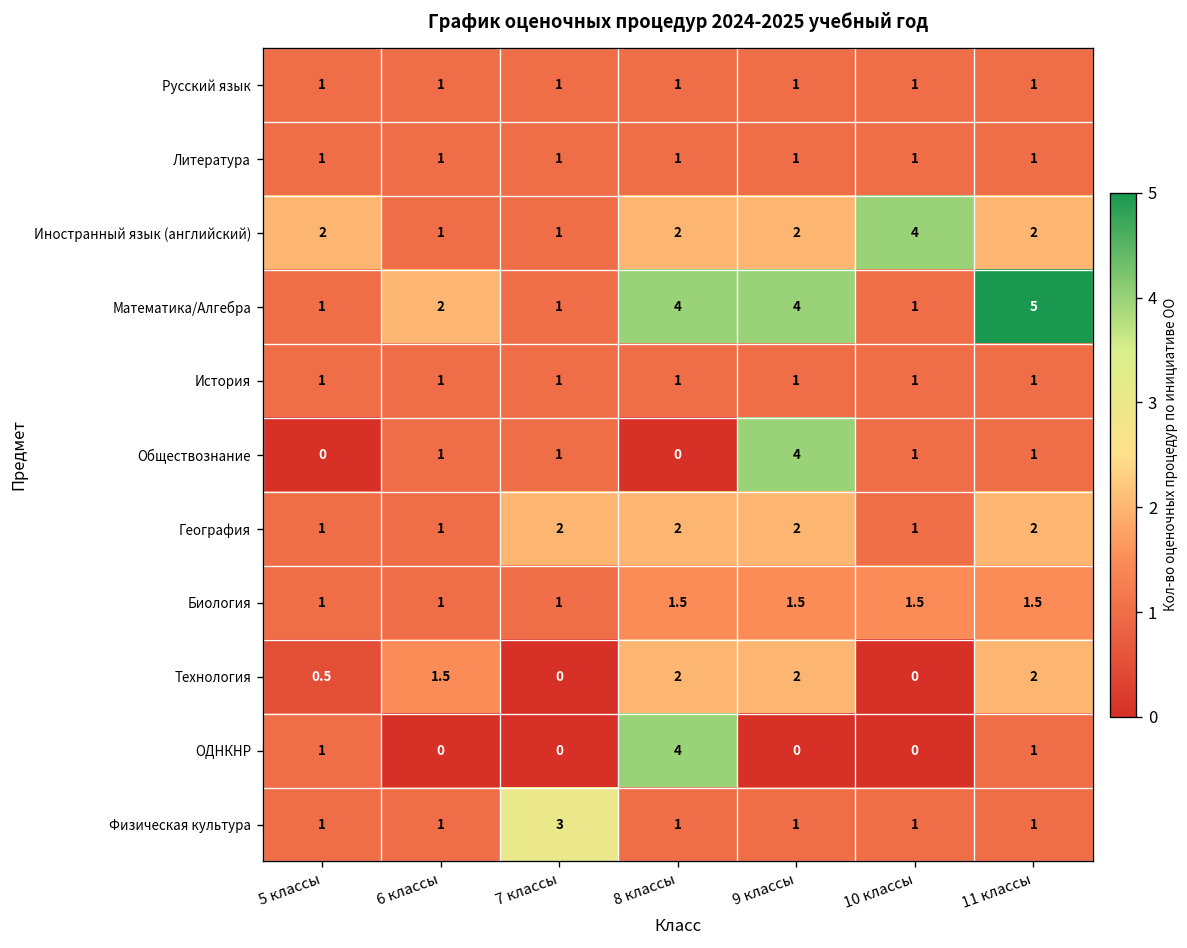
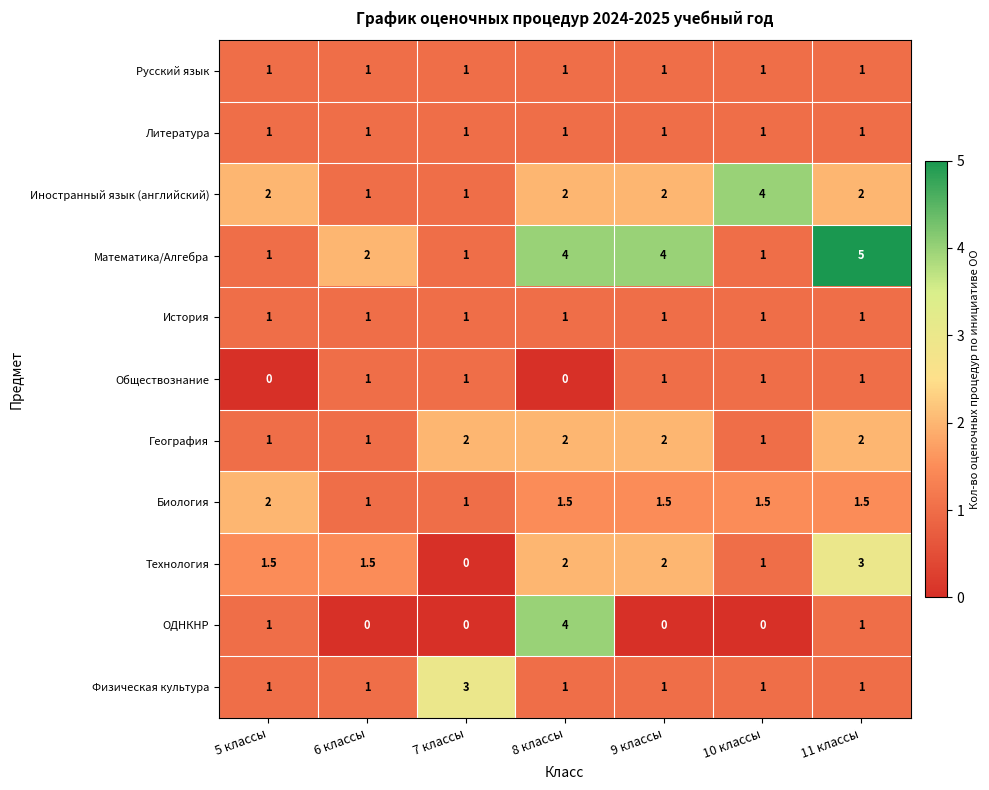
  {
    "Русский язык": {
      "5 классы": 1,
      "6 классы": 1,
      "7 классы": 1,
      "8 классы": 1,
      "9 классы": 1,
      "10 классы": 1,
      "11 классы": 1
    },
    "Литература": {
      "5 классы": 1,
      "6 классы": 1,
      "7 классы": 1,
      "8 классы": 1,
      "9 классы": 1,
      "10 классы": 1,
      "11 классы": 1
    },
    "Иностранный язык (английский)": {
      "5 классы": 2,
      "6 классы": 1,
      "7 классы": 1,
      "8 классы": 2,
      "9 классы": 2,
      "10 классы": 4,
      "11 классы": 2
    },
    "Математика/Алгебра": {
      "5 классы": 1,
      "6 классы": 2,
      "7 классы": 1,
      "8 классы": 4,
      "9 классы": 4,
      "10 классы": 1,
      "11 классы": 5
    },
    "История": {
      "5 классы": 1,
      "6 классы": 1,
      "7 классы": 1,
      "8 классы": 1,
      "9 классы": 1,
      "10 классы": 1,
      "11 классы": 1
    },
    "Обществознание": {
      "5 классы": 0,
      "6 классы": 1,
      "7 классы": 1,
      "8 классы": 0,
-     "9 классы": 4,
+     "9 классы": 1,
      "10 классы": 1,
      "11 классы": 1
    },
    "География": {
      "5 классы": 1,
      "6 классы": 1,
      "7 классы": 2,
      "8 классы": 2,
      "9 классы": 2,
      "10 классы": 1,
      "11 классы": 2
    },
    "Биология": {
-     "5 классы": 1,
+     "5 классы": 2,
      "6 классы": 1,
      "7 классы": 1,
      "8 классы": 1.5,
      "9 классы": 1.5,
      "10 классы": 1.5,
      "11 классы": 1.5
    },
    "Технология": {
-     "5 классы": 0.5,
+     "5 классы": 1.5,
      "6 классы": 1.5,
      "7 классы": 0,
      "8 классы": 2,
      "9 классы": 2,
-     "10 классы": 0,
-     "11 классы": 2
+     "10 классы": 1,
+     "11 классы": 3
    },
    "ОДНКНР": {
      "5 классы": 1,
      "6 классы": 0,
      "7 классы": 0,
      "8 классы": 4,
      "9 классы": 0,
      "10 классы": 0,
      "11 классы": 1
    },
    "Физическая культура": {
      "5 классы": 1,
      "6 классы": 1,
      "7 классы": 3,
      "8 классы": 1,
      "9 классы": 1,
      "10 классы": 1,
      "11 классы": 1
    }
  }
